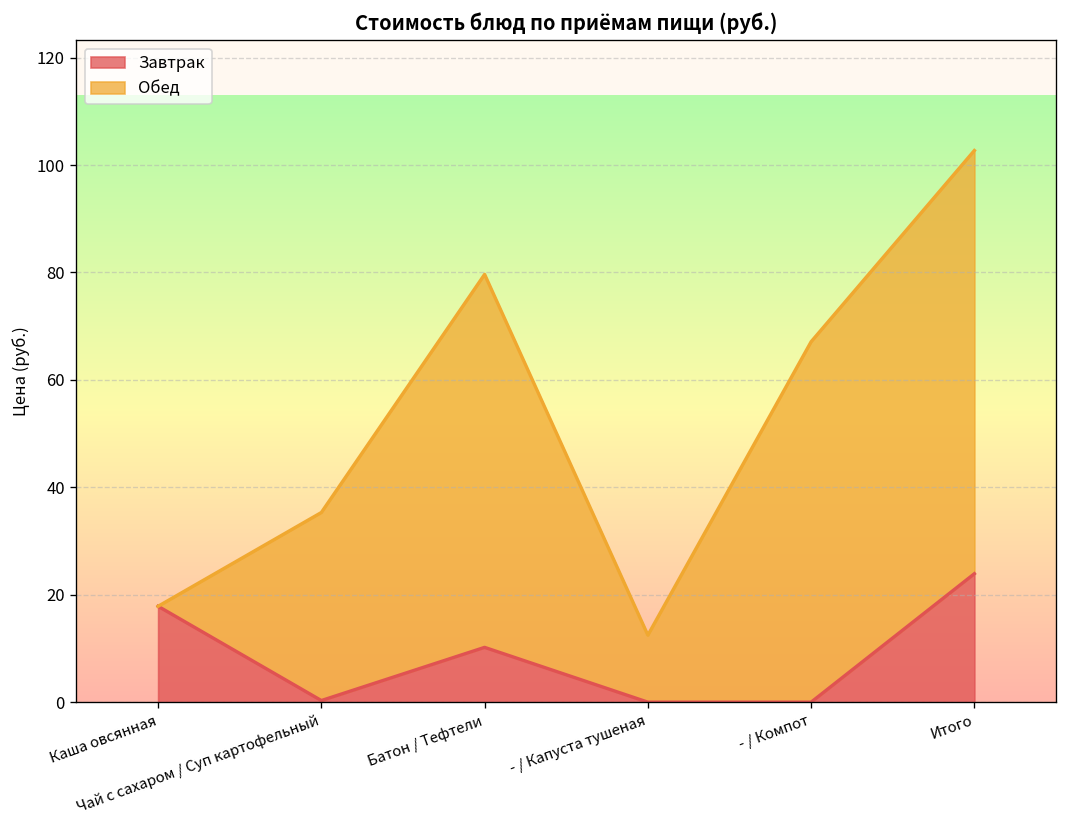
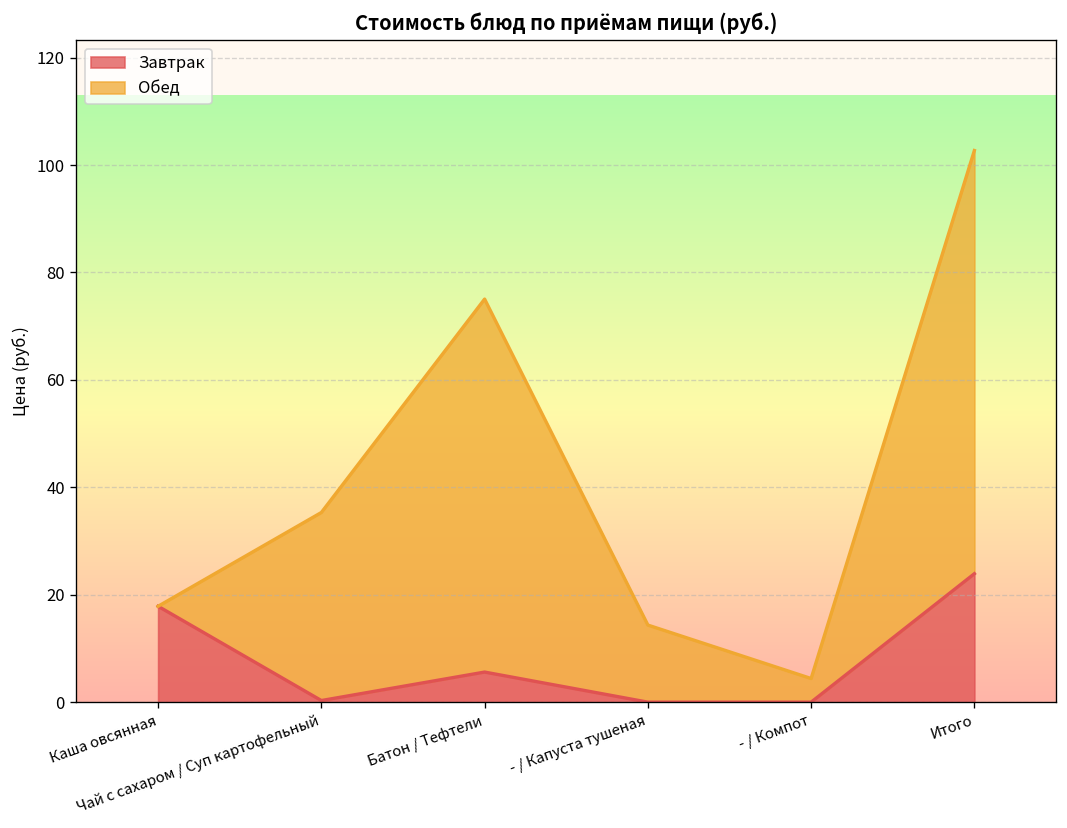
  {
    "Завтрак": {
      "Чай с сахаром / Суп картофельный": 0,
-     "Батон / Тефтели": 10,
+     "Батон / Тефтели": 6,
      "- / Капуста тушеная": 0,
      "- / Компот": 0,
      "Итого": 24
    },
    "Обед": {
      "Чай с сахаром / Суп картофельный": 35,
      "Батон / Тефтели": 69,
-     "- / Капуста тушеная": 12,
-     "- / Компот": 67,
+     "- / Капуста тушеная": 14,
+     "- / Компот": 4,
      "Итого": 79
    }
  }
